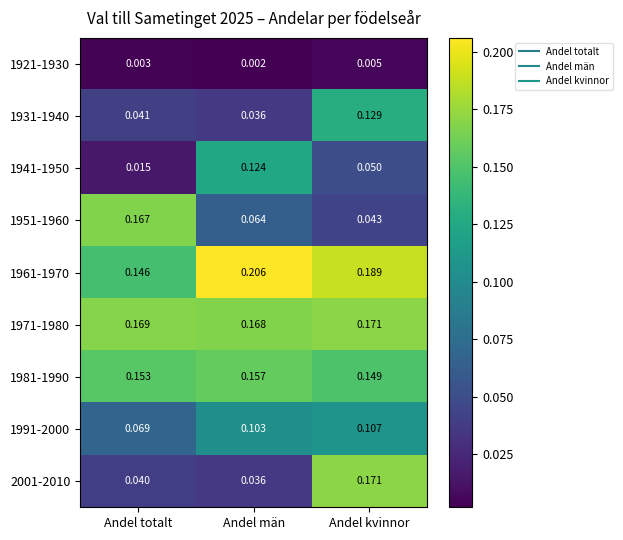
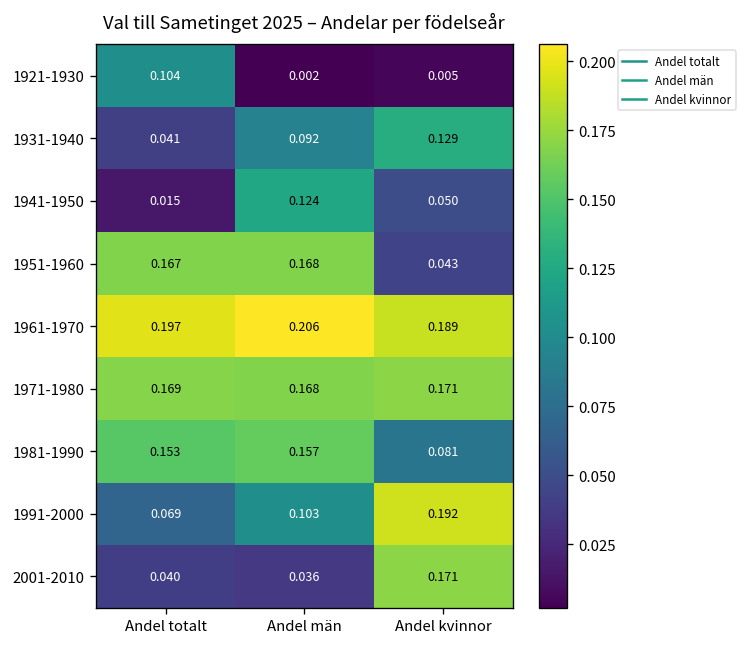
  {
    "1921-1930": {
-     "Andel totalt": 0.003,
+     "Andel totalt": 0.104,
      "Andel män": 0.002,
      "Andel kvinnor": 0.005
    },
    "1931-1940": {
      "Andel totalt": 0.041,
-     "Andel män": 0.036,
+     "Andel män": 0.092,
      "Andel kvinnor": 0.129
    },
    "1941-1950": {
      "Andel totalt": 0.015,
      "Andel män": 0.124,
      "Andel kvinnor": 0.050
    },
    "1951-1960": {
      "Andel totalt": 0.167,
-     "Andel män": 0.064,
+     "Andel män": 0.168,
      "Andel kvinnor": 0.043
    },
    "1961-1970": {
-     "Andel totalt": 0.146,
+     "Andel totalt": 0.197,
      "Andel män": 0.206,
      "Andel kvinnor": 0.189
    },
    "1971-1980": {
      "Andel totalt": 0.169,
      "Andel män": 0.168,
      "Andel kvinnor": 0.171
    },
    "1981-1990": {
      "Andel totalt": 0.153,
      "Andel män": 0.157,
-     "Andel kvinnor": 0.149
+     "Andel kvinnor": 0.081
    },
    "1991-2000": {
      "Andel totalt": 0.069,
      "Andel män": 0.103,
-     "Andel kvinnor": 0.107
+     "Andel kvinnor": 0.192
    },
    "2001-2010": {
      "Andel totalt": 0.040,
      "Andel män": 0.036,
      "Andel kvinnor": 0.171
    }
  }
